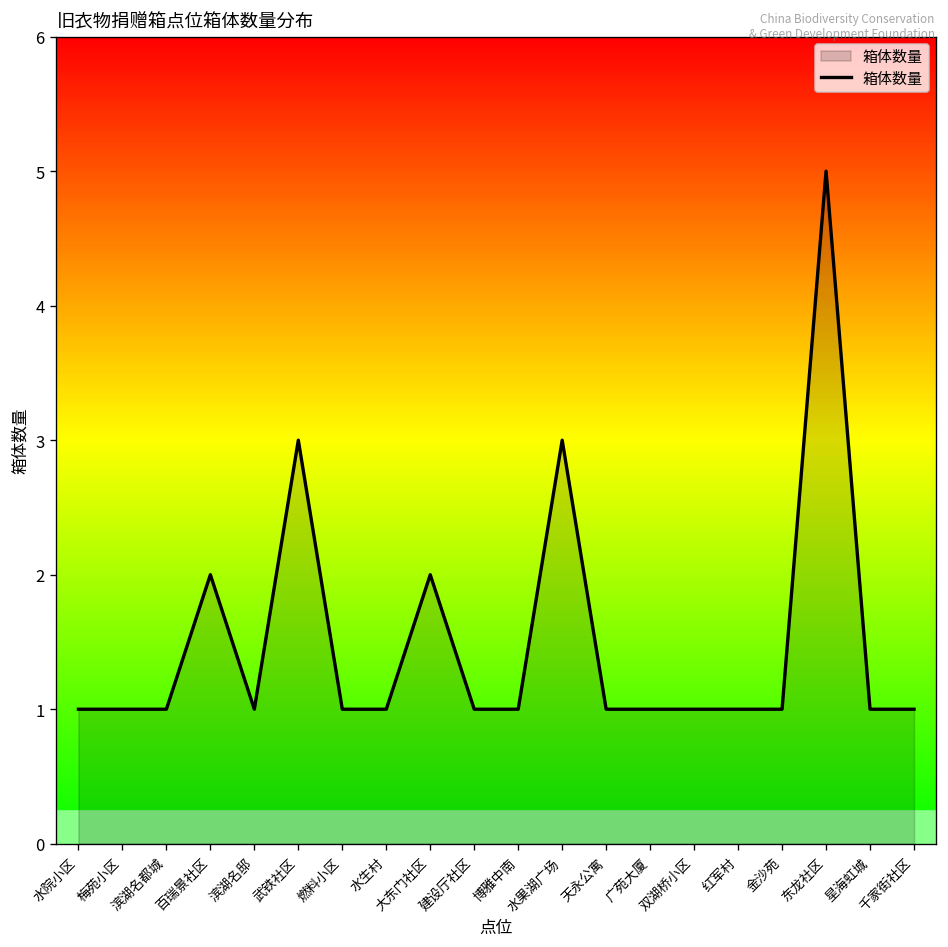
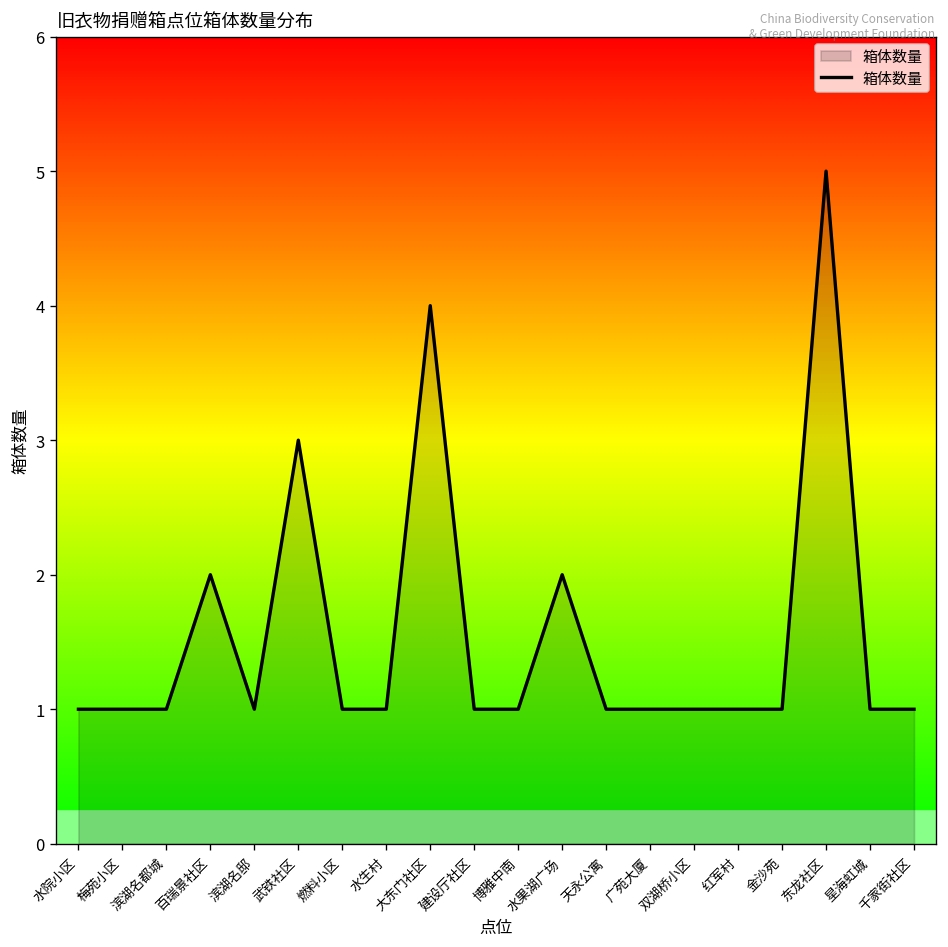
  {
    "水院小区": 1,
    "梅苑小区": 1,
    "滨湖名都城": 1,
    "百瑞景社区": 2,
    "滨湖名邸": 1,
    "武铁社区": 3,
    "燃料小区": 1,
    "水生村": 1,
-   "大东门社区": 2,
+   "大东门社区": 4,
    "建设厅社区": 1,
    "博雅中南": 1,
-   "水果湖广场": 3,
+   "水果湖广场": 2,
    "天永公寓": 1,
    "广苑大厦": 1,
    "双湖桥小区": 1,
    "红军村": 1,
    "金沙苑": 1,
    "东龙社区": 5,
    "星海虹城": 1,
    "千家街社区": 1
  }
